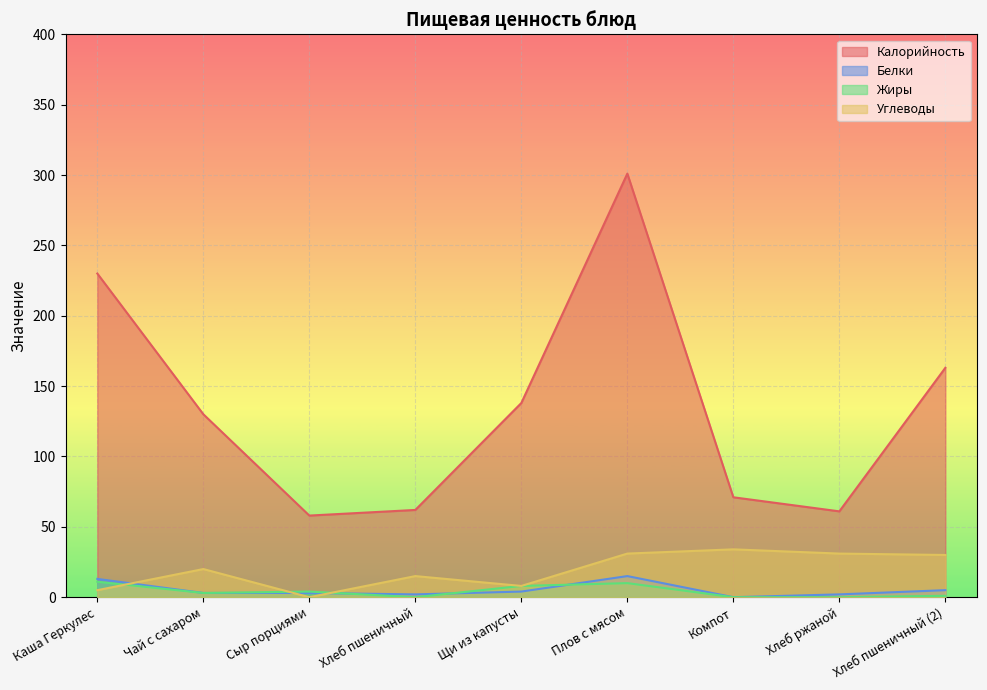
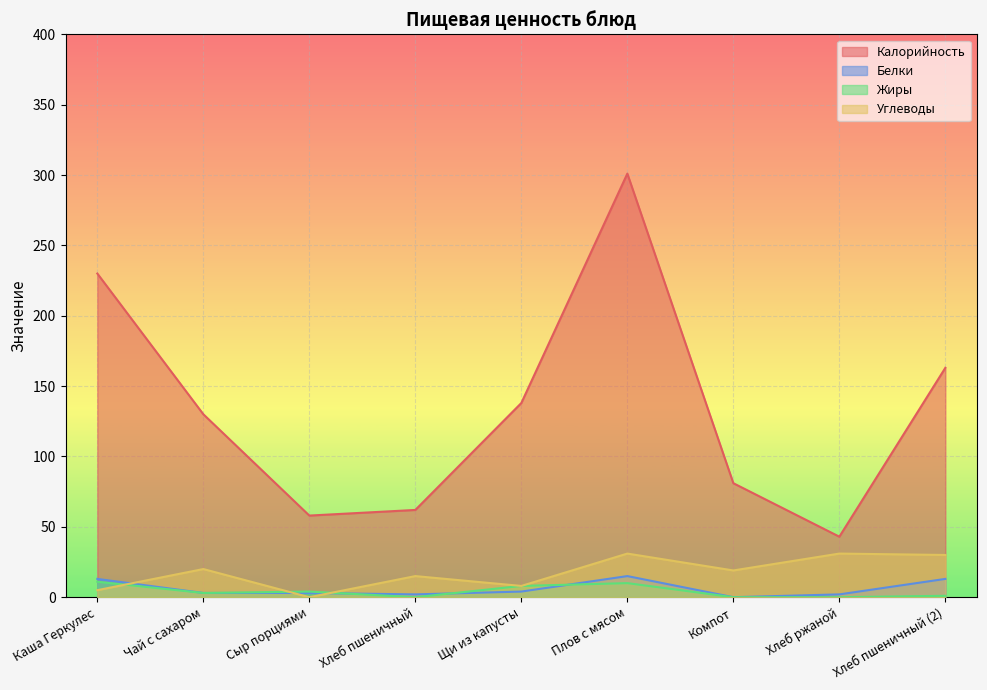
  {
    "Калорийность": {
      "Каша Геркулес": 230,
      "Чай с сахаром": 130,
      "Сыр порциями": 58,
      "Хлеб пшеничный": 62,
      "Щи из капусты": 138,
      "Плов с мясом": 301,
-     "Компот": 71,
-     "Хлеб ржаной": 61,
+     "Компот": 81,
+     "Хлеб ржаной": 43,
      "Хлеб пшеничный (2)": 163
    },
    "Белки": {
      "Каша Геркулес": 13,
      "Хлеб пшеничный": 2,
      "Щи из капусты": 4,
      "Плов с мясом": 15,
      "Хлеб ржаной": 2,
-     "Хлеб пшеничный (2)": 5
+     "Хлеб пшеничный (2)": 13
    },
    "Жиры": {
      "Каша Геркулес": 11,
      "Хлеб пшеничный": 0,
      "Плов с мясом": 10,
      "Хлеб ржаной": 0,
      "Хлеб пшеничный (2)": 1
    },
    "Углеводы": {
      "Каша Геркулес": 5,
      "Чай с сахаром": 20,
      "Сыр порциями": 0,
      "Хлеб пшеничный": 15,
      "Плов с мясом": 31,
-     "Компот": 34,
+     "Компот": 19,
      "Хлеб ржаной": 31,
      "Хлеб пшеничный (2)": 30
    }
  }
